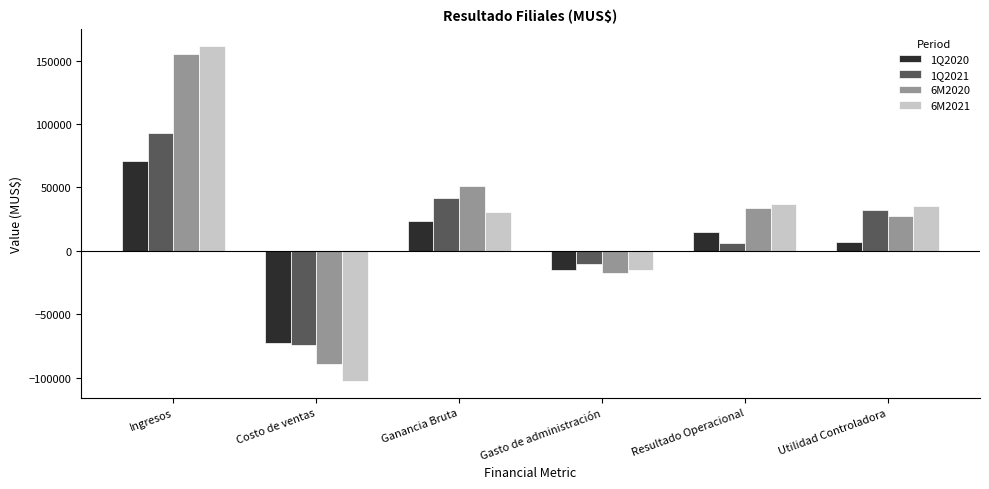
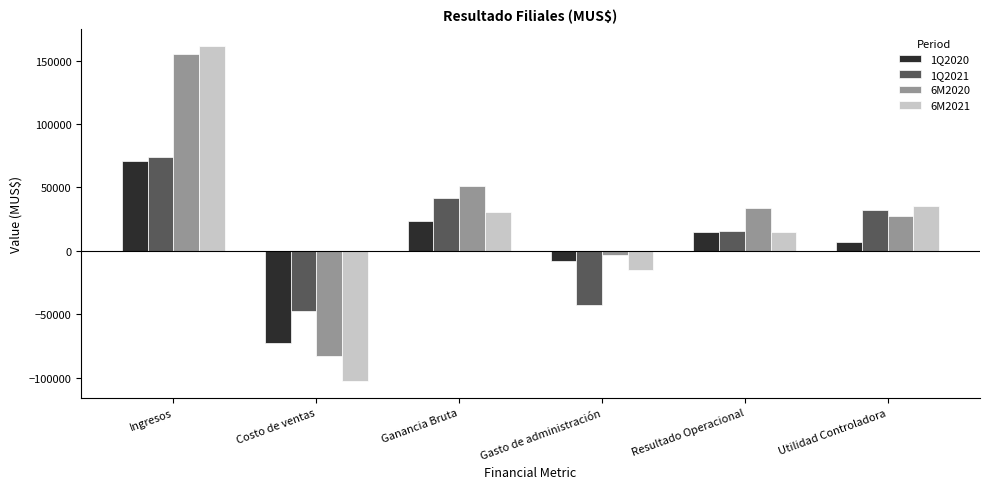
  {
    "1Q2020": {
      "Ingresos": 71000,
      "Costo de ventas": -73000,
      "Ganancia Bruta": 23000,
-     "Gasto de administración": -15000,
+     "Gasto de administración": -8000,
      "Resultado Operacional": 15000,
      "Utilidad Controladora": 7000
    },
    "1Q2021": {
-     "Ingresos": 93000,
-     "Costo de ventas": -74000,
+     "Ingresos": 74000,
+     "Costo de ventas": -47000,
      "Ganancia Bruta": 42000,
-     "Gasto de administración": -10000,
-     "Resultado Operacional": 6000,
+     "Gasto de administración": -43000,
+     "Resultado Operacional": 16000,
      "Utilidad Controladora": 32000
    },
    "6M2020": {
      "Ingresos": 156000,
-     "Costo de ventas": -89000,
+     "Costo de ventas": -83000,
      "Ganancia Bruta": 52000,
-     "Gasto de administración": -18000,
+     "Gasto de administración": -3000,
      "Resultado Operacional": 34000,
      "Utilidad Controladora": 27000
    },
    "6M2021": {
      "Ingresos": 162000,
      "Costo de ventas": -103000,
      "Ganancia Bruta": 31000,
      "Gasto de administración": -15000,
-     "Resultado Operacional": 37000,
+     "Resultado Operacional": 15000,
      "Utilidad Controladora": 35000
    }
  }
